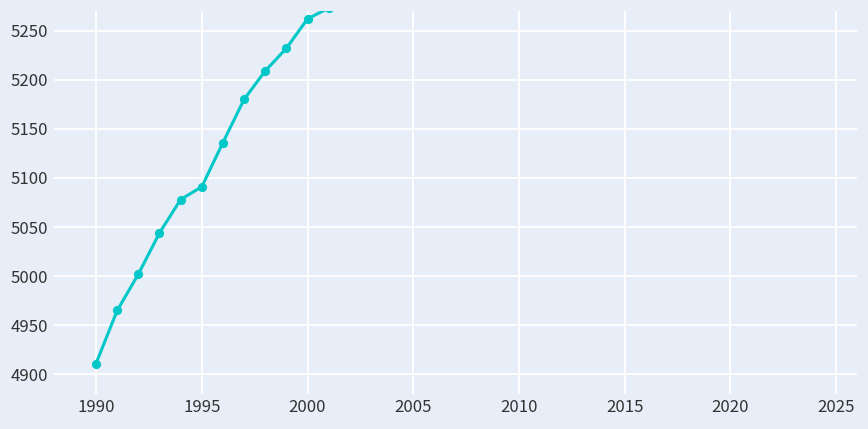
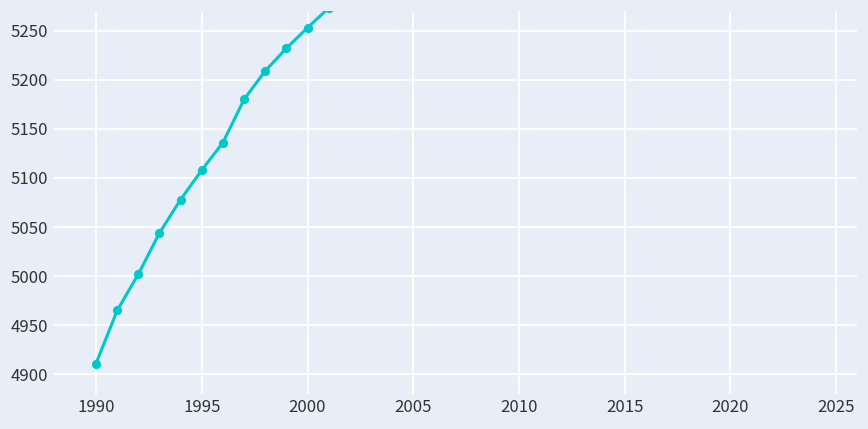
  {
    "1990": 4910,
-   "1995": 5090,
-   "2000": 5260
+   "1995": 5110,
+   "2000": 5250
  }
